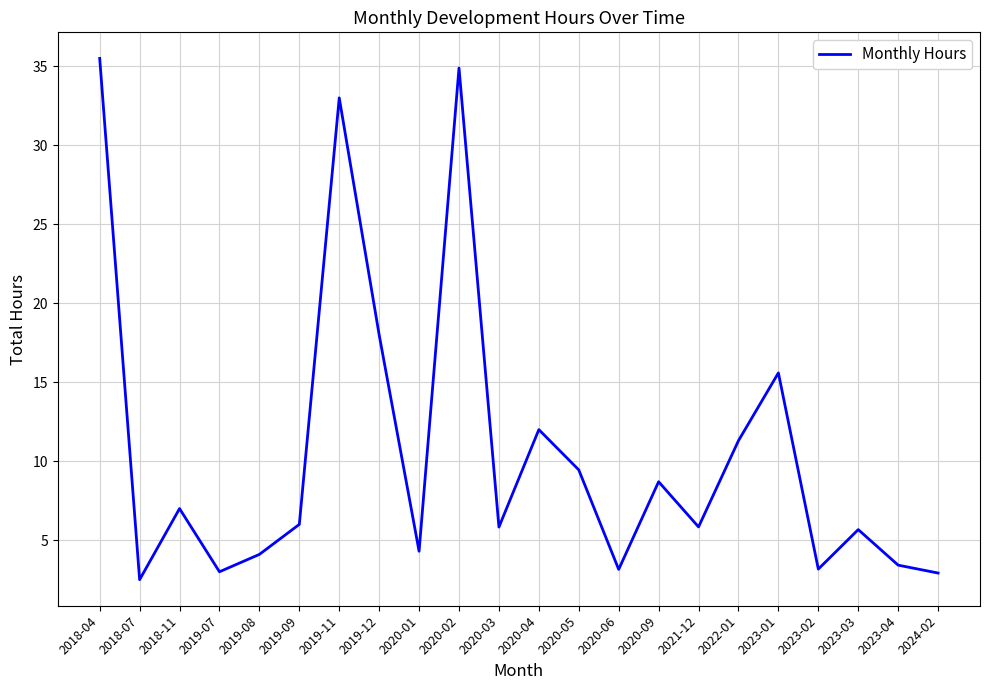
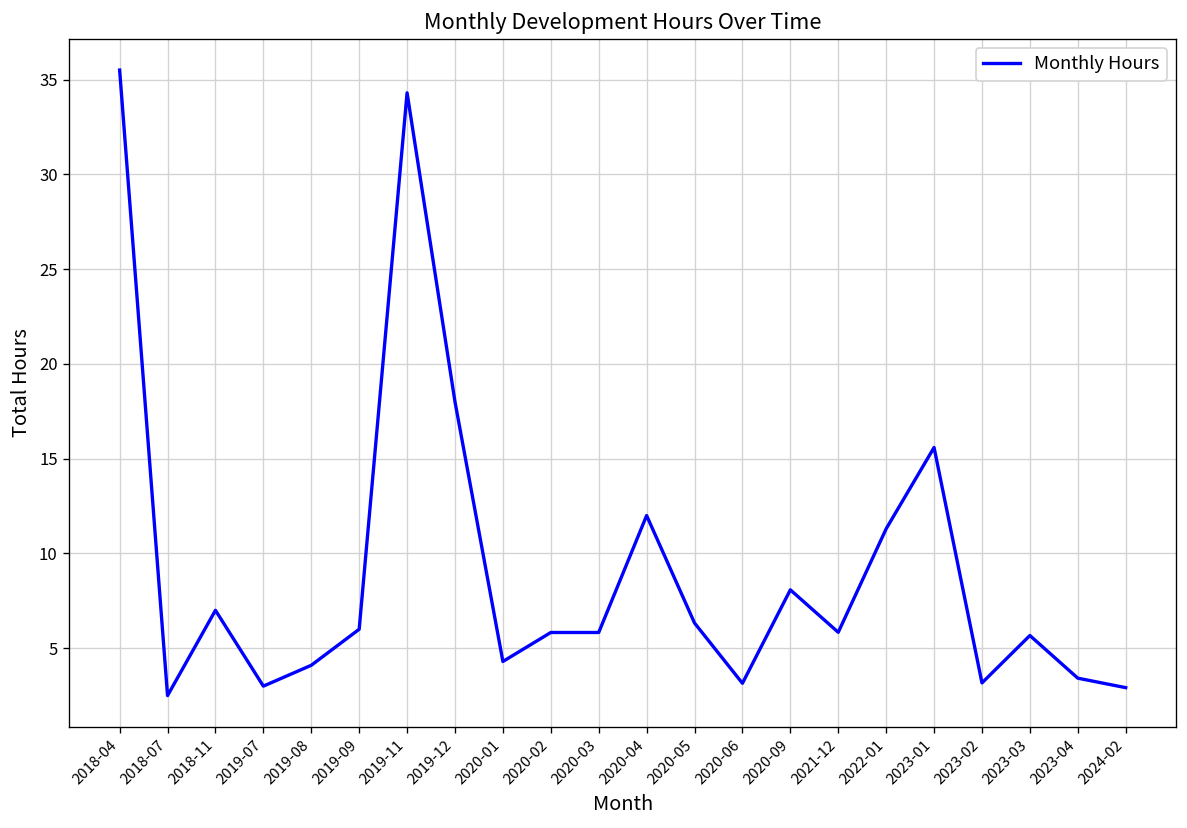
  {
    "2018-04": 35.5,
    "2018-07": 2.5,
    "2018-11": 7.0,
    "2019-07": 3.0,
    "2019-08": 4.1,
    "2019-09": 6.0,
-   "2019-11": 33.0,
+   "2019-11": 34.3,
    "2019-12": 18.0,
    "2020-01": 4.3,
-   "2020-02": 34.9,
+   "2020-02": 5.8,
    "2020-03": 5.8,
    "2020-04": 12.0,
-   "2020-05": 9.5,
+   "2020-05": 6.3,
    "2020-06": 3.2,
-   "2020-09": 8.7,
+   "2020-09": 8.1,
    "2021-12": 5.8,
    "2022-01": 11.3,
    "2023-01": 15.6,
    "2023-02": 3.2,
    "2023-03": 5.7,
    "2023-04": 3.4,
    "2024-02": 2.9
  }
